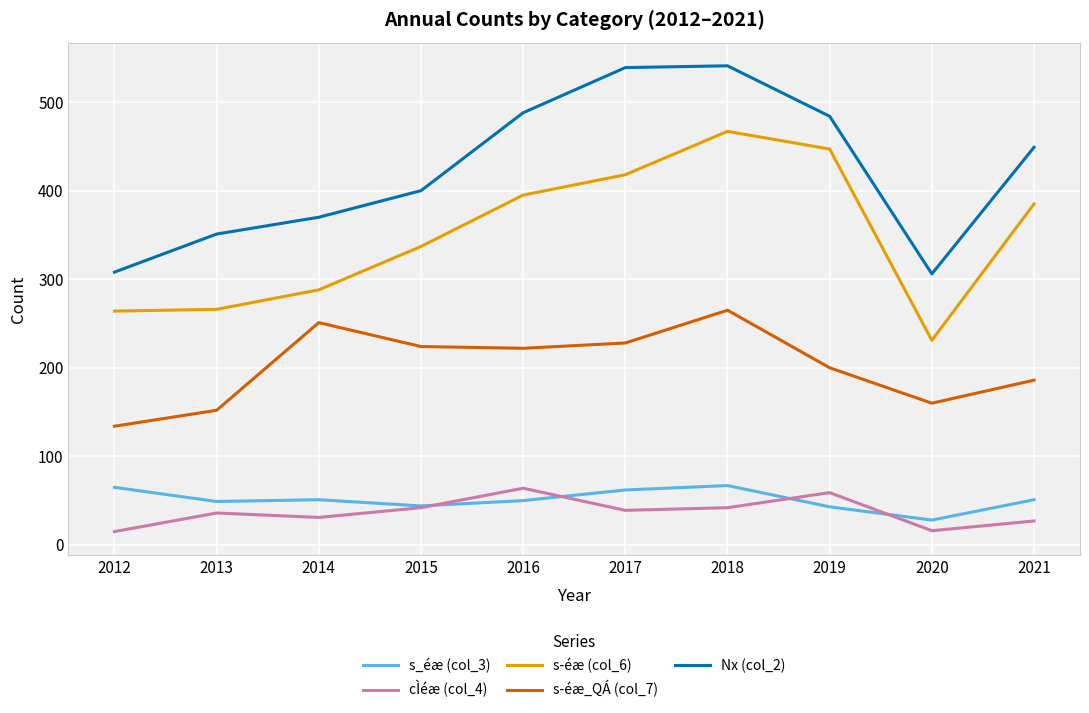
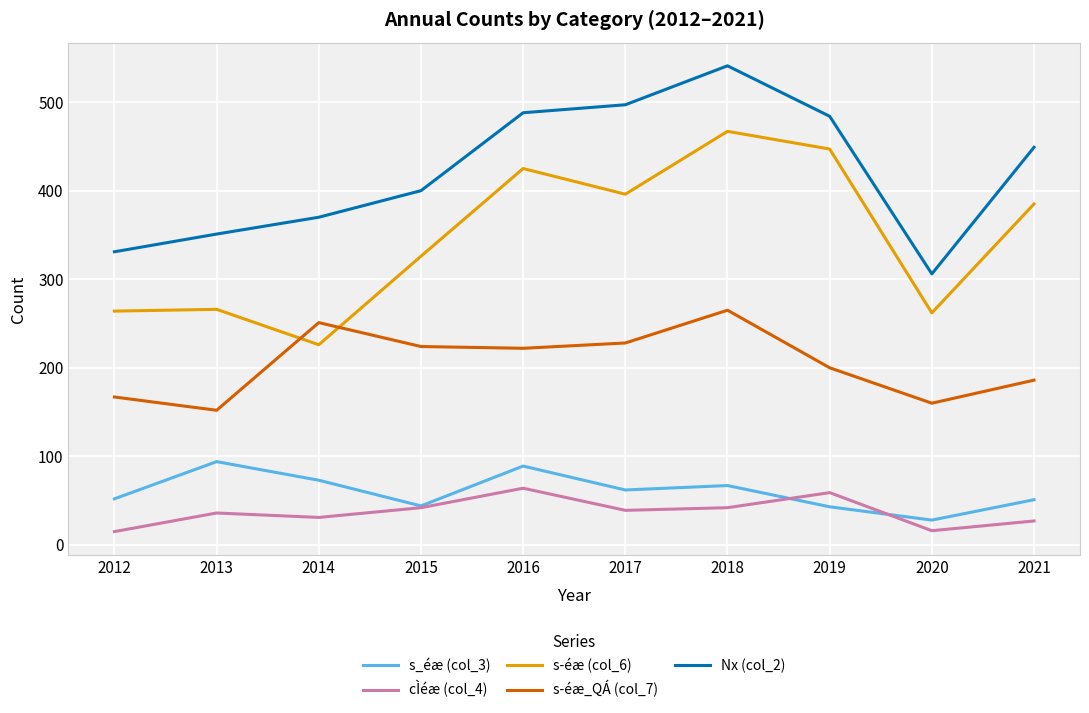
  {
    "s_éæ (col_3)": {
-     "2012": 70,
-     "2013": 50,
-     "2014": 50,
-     "2016": 50,
+     "2012": 50,
+     "2013": 90,
+     "2014": 70,
+     "2016": 90,
      "2017": 60,
      "2018": 70,
      "2019": 40,
      "2020": 30,
      "2021": 50
    },
    "cÌéæ (col_4)": {
      "2012": 20,
      "2013": 40,
      "2014": 30,
      "2016": 60,
      "2017": 40,
      "2018": 40,
      "2019": 60,
      "2020": 20,
      "2021": 30
    },
    "s­éæ (col_6)": {
      "2012": 260,
      "2013": 270,
-     "2014": 290,
-     "2015": 340,
-     "2016": 400,
-     "2017": 420,
+     "2014": 230,
+     "2015": 330,
+     "2016": 430,
+     "2017": 400,
      "2018": 470,
      "2019": 450,
-     "2020": 230,
+     "2020": 260,
      "2021": 390
    },
    "s­éæ_QÁ (col_7)": {
-     "2012": 130,
+     "2012": 170,
      "2013": 150,
      "2014": 250,
      "2015": 220,
      "2016": 220,
      "2017": 230,
      "2018": 270,
      "2019": 200,
      "2020": 160,
      "2021": 190
    },
    "Nx (col_2)": {
-     "2012": 310,
+     "2012": 330,
      "2013": 350,
      "2014": 370,
      "2015": 400,
      "2016": 490,
-     "2017": 540,
+     "2017": 500,
      "2018": 540,
      "2019": 480,
      "2020": 310,
      "2021": 450
    }
  }
